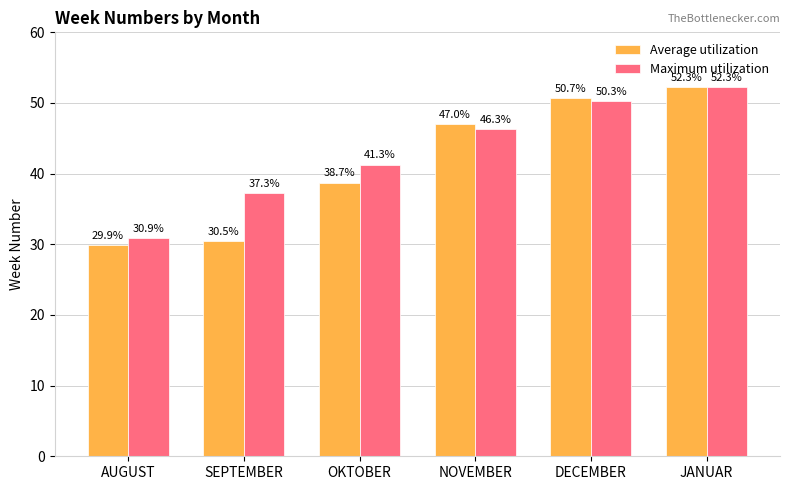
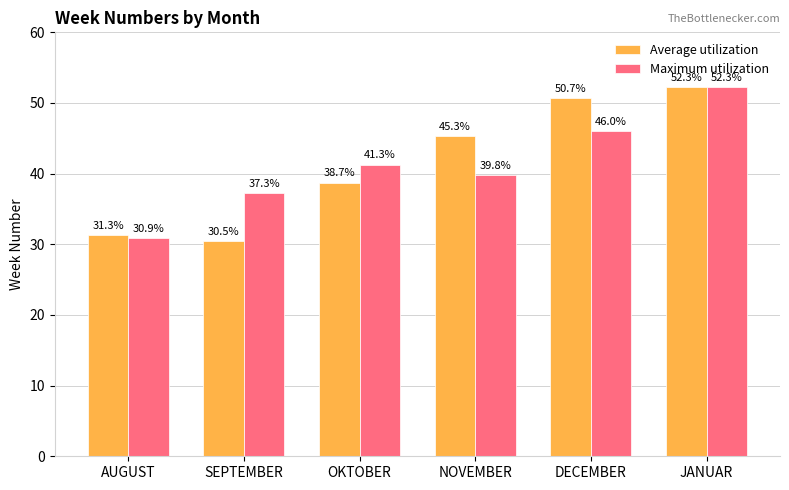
  {
    "Average utilization": {
-     "AUGUST": "29.9%",
+     "AUGUST": "31.3%",
      "SEPTEMBER": "30.5%",
      "OKTOBER": "38.7%",
-     "NOVEMBER": "47.0%",
+     "NOVEMBER": "45.3%",
      "DECEMBER": "50.7%",
      "JANUAR": "52.3%"
    },
    "Maximum utilization": {
      "AUGUST": "30.9%",
      "SEPTEMBER": "37.3%",
      "OKTOBER": "41.3%",
-     "NOVEMBER": "46.3%",
-     "DECEMBER": "50.3%",
+     "NOVEMBER": "39.8%",
+     "DECEMBER": "46.0%",
      "JANUAR": "52.3%"
    }
  }
